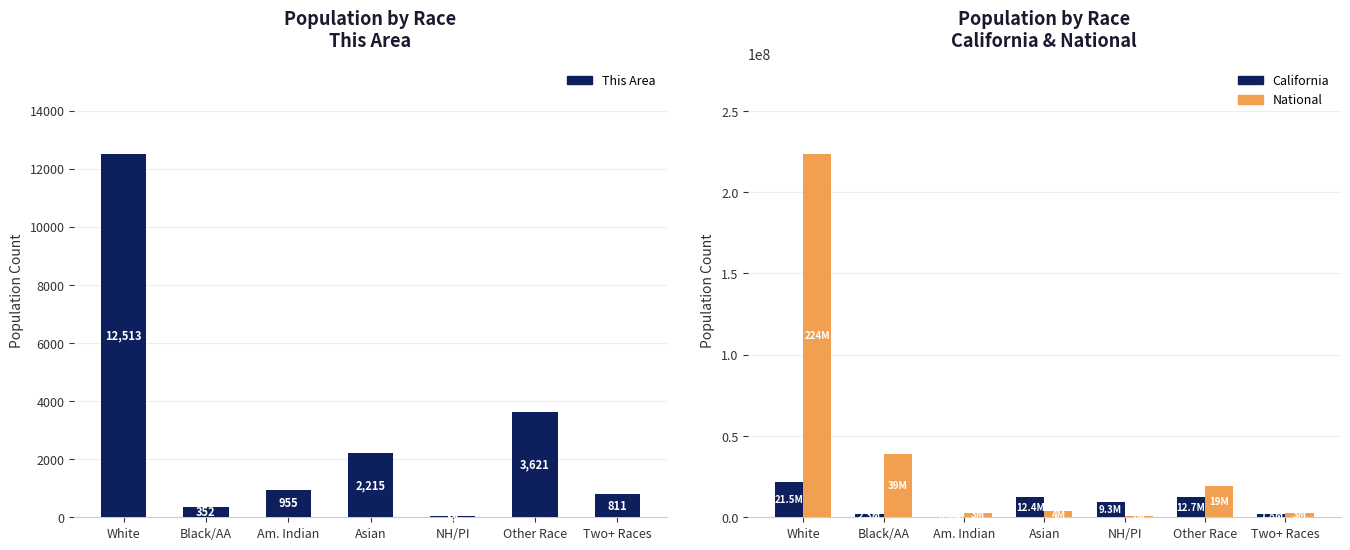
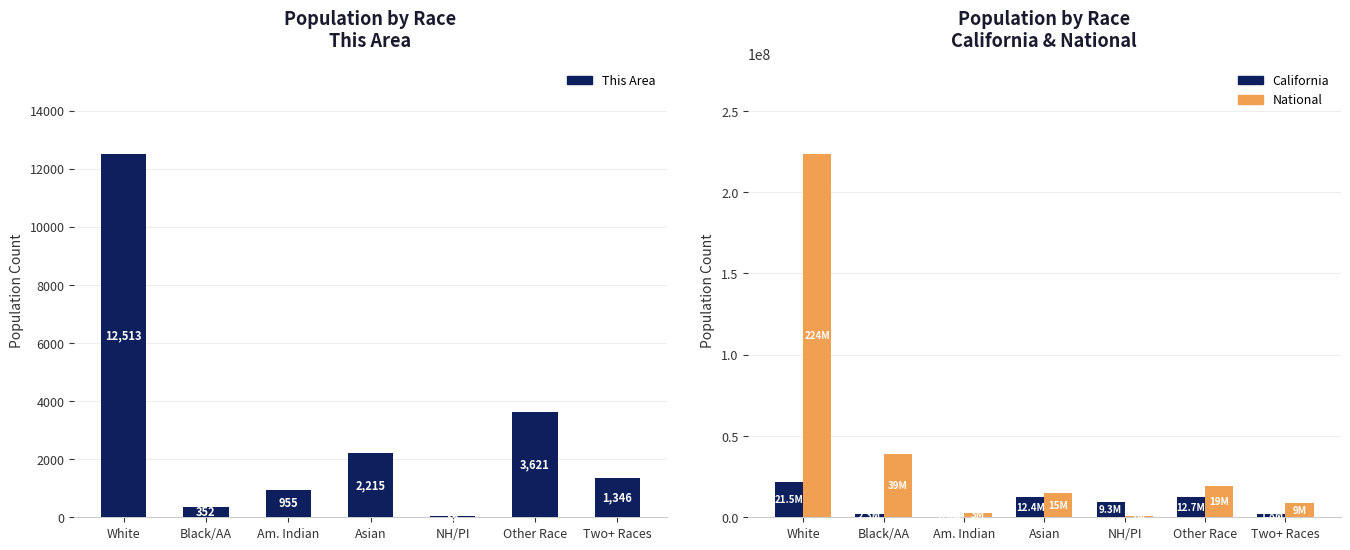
  {
    "Population by Race This Area": {
      "White": "12,513",
      "Black/AA": "352",
      "Am. Indian": "955",
      "Asian": "2,215",
      "Other Race": "3,621",
-     "Two+ Races": "811"
+     "Two+ Races": "1,346"
    },
    "Population by Race California & National": {
      "California": {
        "White": "21.5M",
        "Asian": "12.4M",
        "NH/PI": "9.3M",
        "Other Race": "12.7M"
      },
      "National": {
        "White": "224M",
        "Black/AA": "39M",
-       "Asian": "4M",
+       "Asian": "15M",
        "Other Race": "19M",
-       "Two+ Races": "3000000"
+       "Two+ Races": "9000000"
      }
    }
  }
